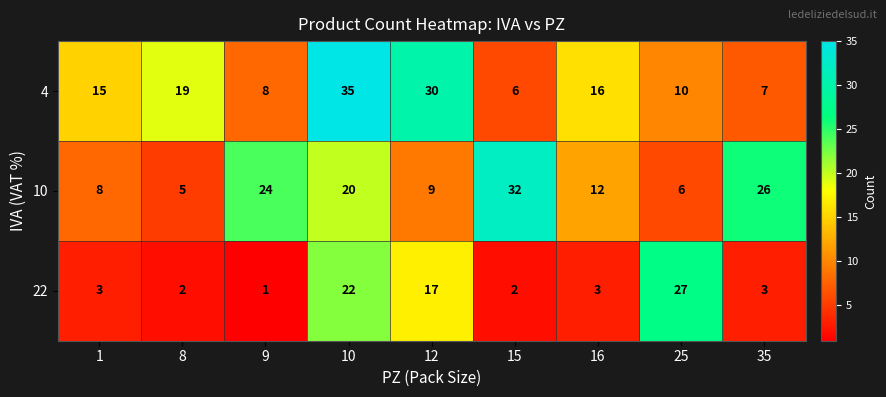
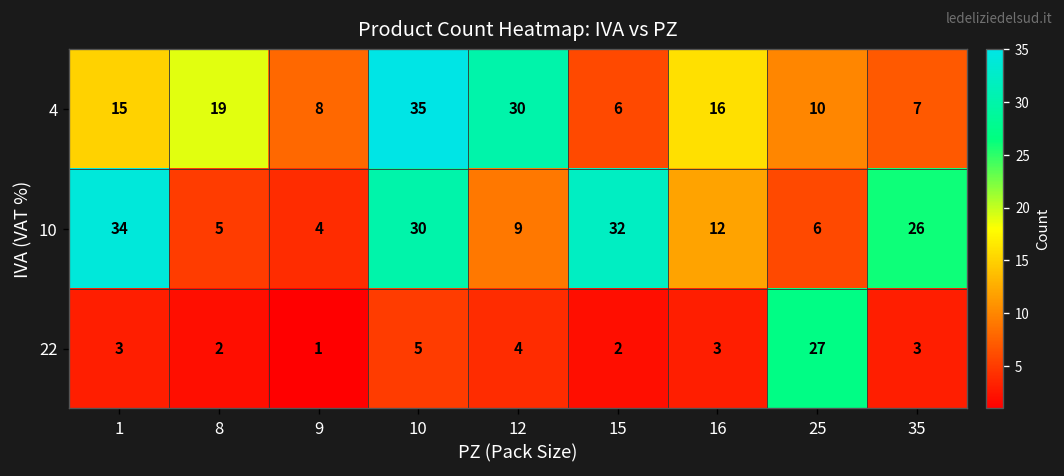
  {
    "4": {
      "1": 15,
      "8": 19,
      "9": 8,
      "10": 35,
      "12": 30,
      "15": 6,
      "16": 16,
      "25": 10,
      "35": 7
    },
    "10": {
-     "1": 8,
+     "1": 34,
      "8": 5,
-     "9": 24,
-     "10": 20,
+     "9": 4,
+     "10": 30,
      "12": 9,
      "15": 32,
      "16": 12,
      "25": 6,
      "35": 26
    },
    "22": {
      "1": 3,
      "8": 2,
      "9": 1,
-     "10": 22,
-     "12": 17,
+     "10": 5,
+     "12": 4,
      "15": 2,
      "16": 3,
      "25": 27,
      "35": 3
    }
  }
